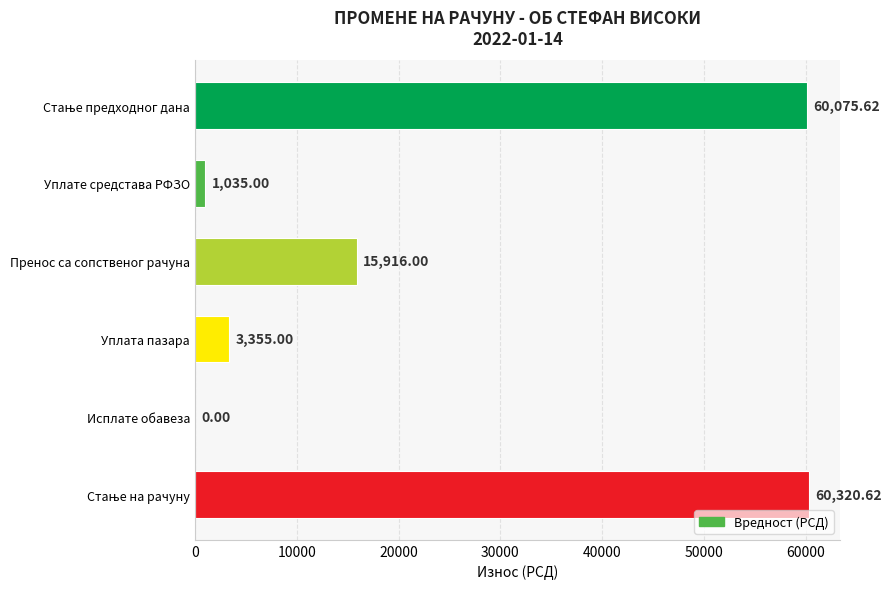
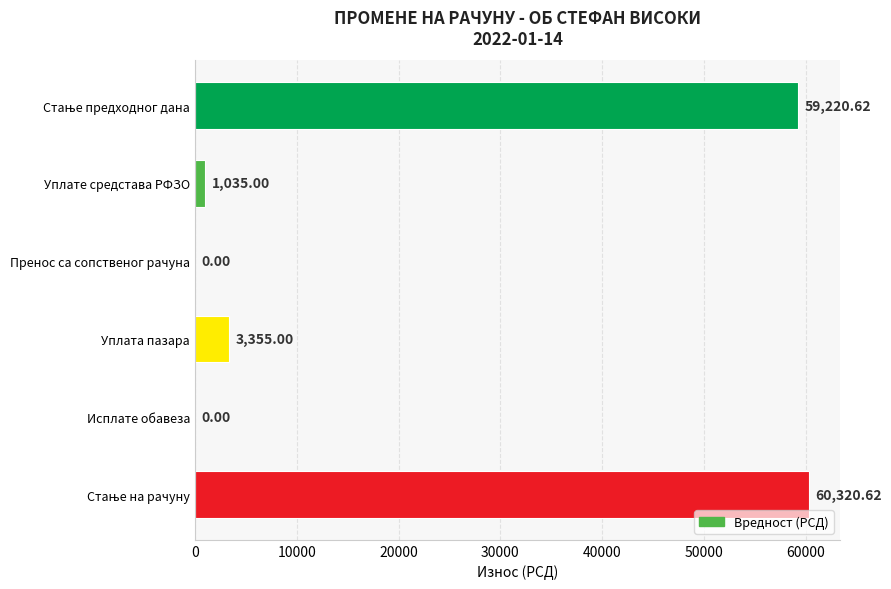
  {
-   "Стање предходног дана": "60,075.62",
+   "Стање предходног дана": "59,220.62",
    "Уплате средстава РФЗО": "1,035.00",
-   "Пренос са сопственог рачуна": "15,916.00",
+   "Пренос са сопственог рачуна": "0.00",
    "Уплата пазара": "3,355.00",
    "Исплате обавеза": "0.00",
    "Стање на рачуну": "60,320.62"
  }
